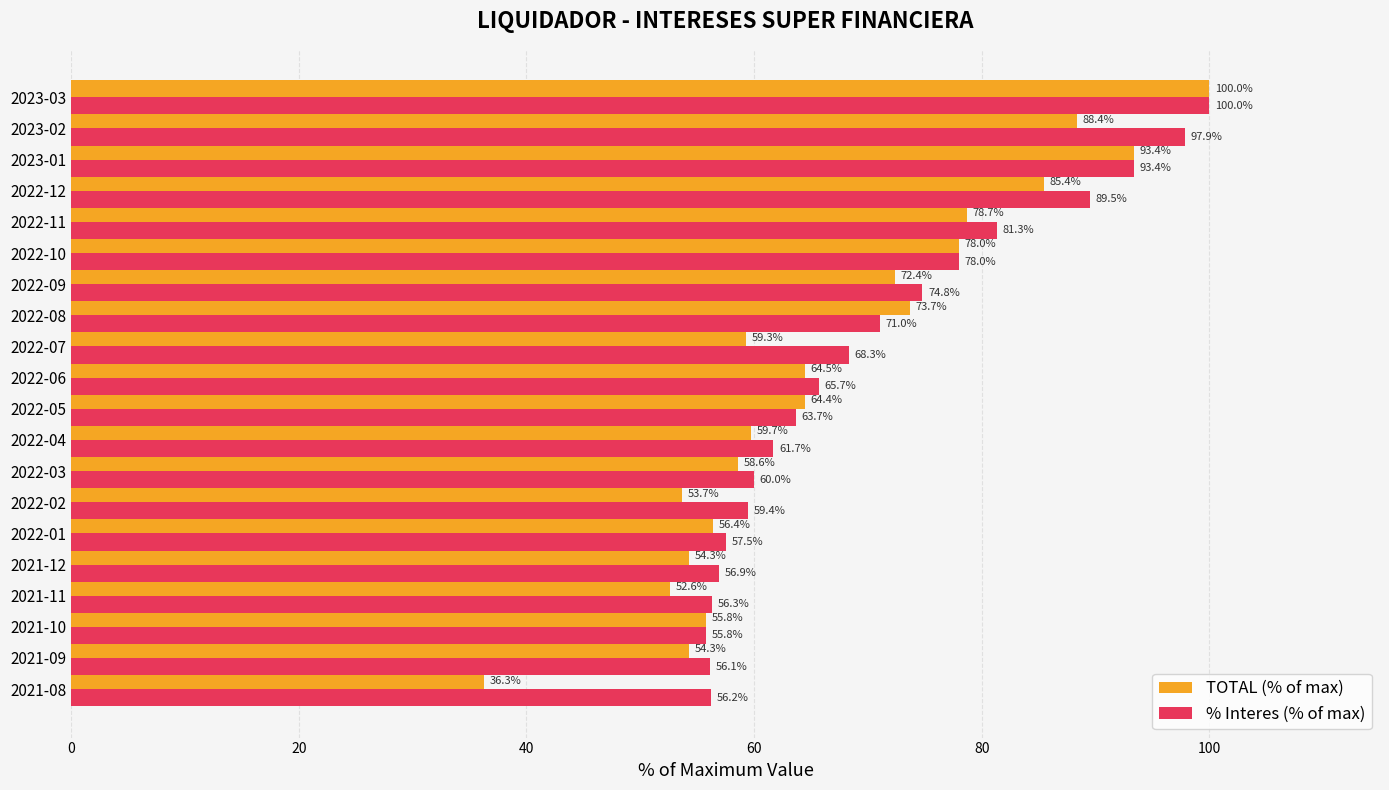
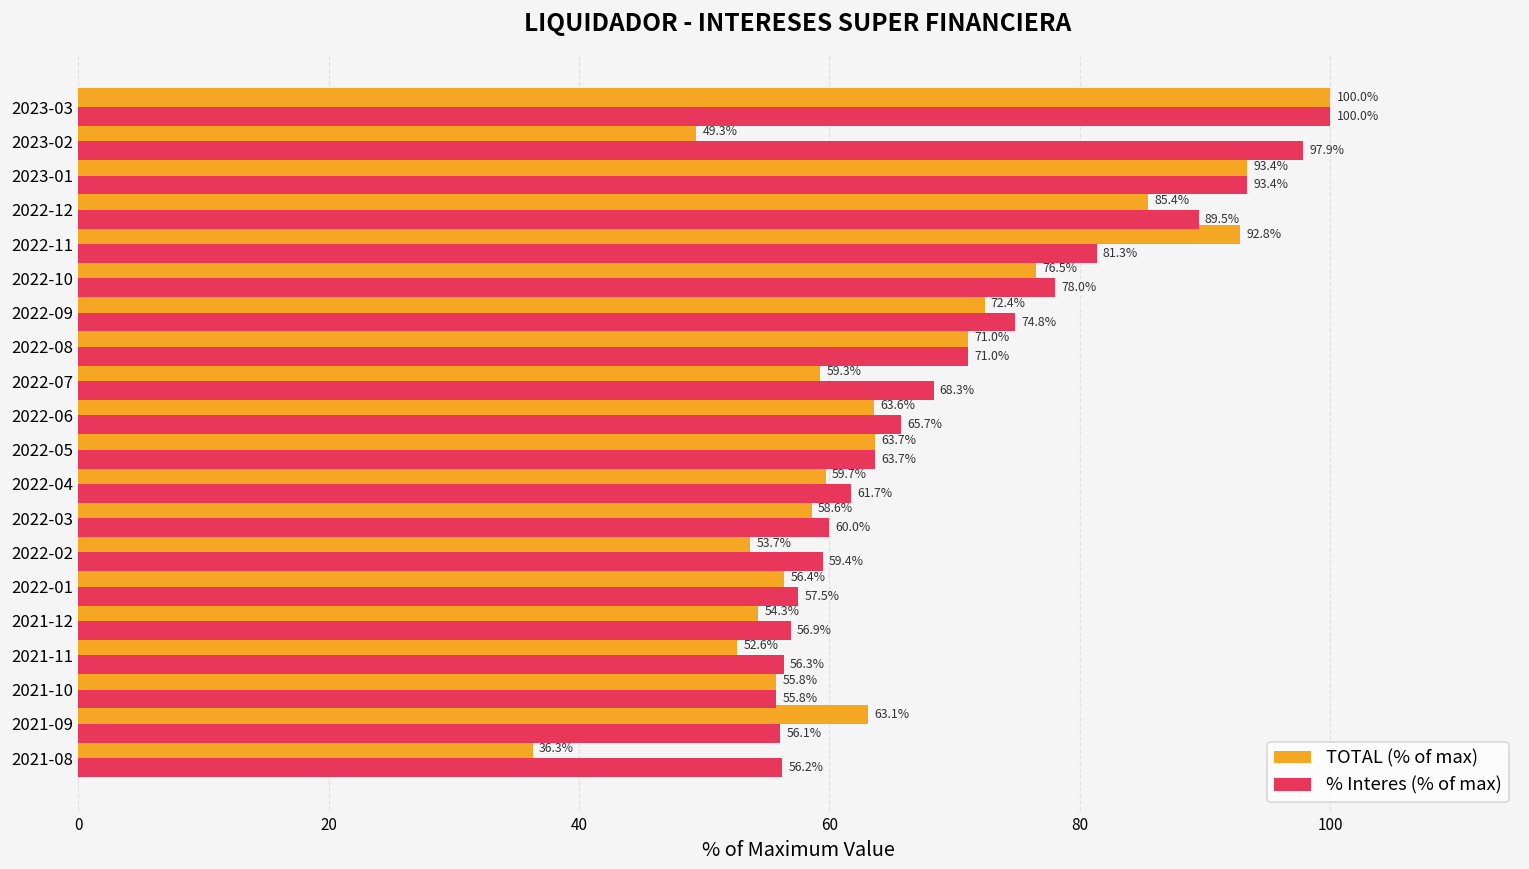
  {
    "TOTAL (% of max)": {
      "2023-03": "100.0%",
-     "2023-02": "88.4%",
+     "2023-02": "49.3%",
      "2023-01": "93.4%",
      "2022-12": "85.4%",
-     "2022-11": "78.7%",
-     "2022-10": "78.0%",
+     "2022-11": "92.8%",
+     "2022-10": "76.5%",
      "2022-09": "72.4%",
-     "2022-08": "73.7%",
+     "2022-08": "71.0%",
      "2022-07": "59.3%",
-     "2022-06": "64.5%",
-     "2022-05": "64.4%",
+     "2022-06": "63.6%",
+     "2022-05": "63.7%",
      "2022-04": "59.7%",
      "2022-03": "58.6%",
      "2022-02": "53.7%",
      "2022-01": "56.4%",
      "2021-12": "54.3%",
      "2021-11": "52.6%",
      "2021-10": "55.8%",
-     "2021-09": "54.3%",
+     "2021-09": "63.1%",
      "2021-08": "36.3%"
    },
    "% Interes (% of max)": {
      "2023-03": "100.0%",
      "2023-02": "97.9%",
      "2023-01": "93.4%",
      "2022-12": "89.5%",
      "2022-11": "81.3%",
      "2022-10": "78.0%",
      "2022-09": "74.8%",
      "2022-08": "71.0%",
      "2022-07": "68.3%",
      "2022-06": "65.7%",
      "2022-05": "63.7%",
      "2022-04": "61.7%",
      "2022-03": "60.0%",
      "2022-02": "59.4%",
      "2022-01": "57.5%",
      "2021-12": "56.9%",
      "2021-11": "56.3%",
      "2021-10": "55.8%",
      "2021-09": "56.1%",
      "2021-08": "56.2%"
    }
  }
